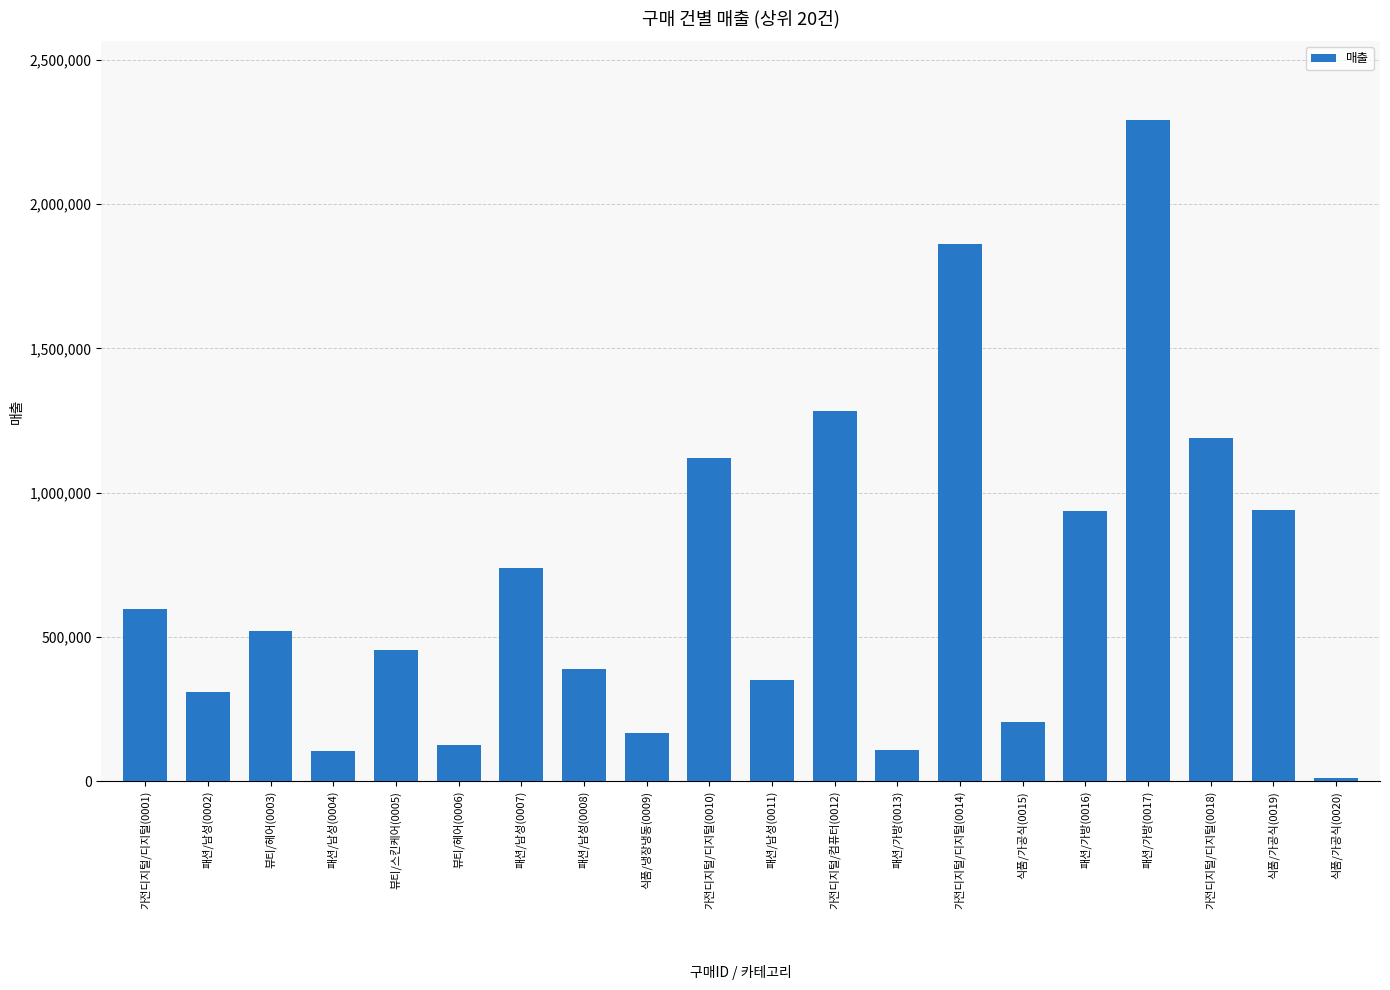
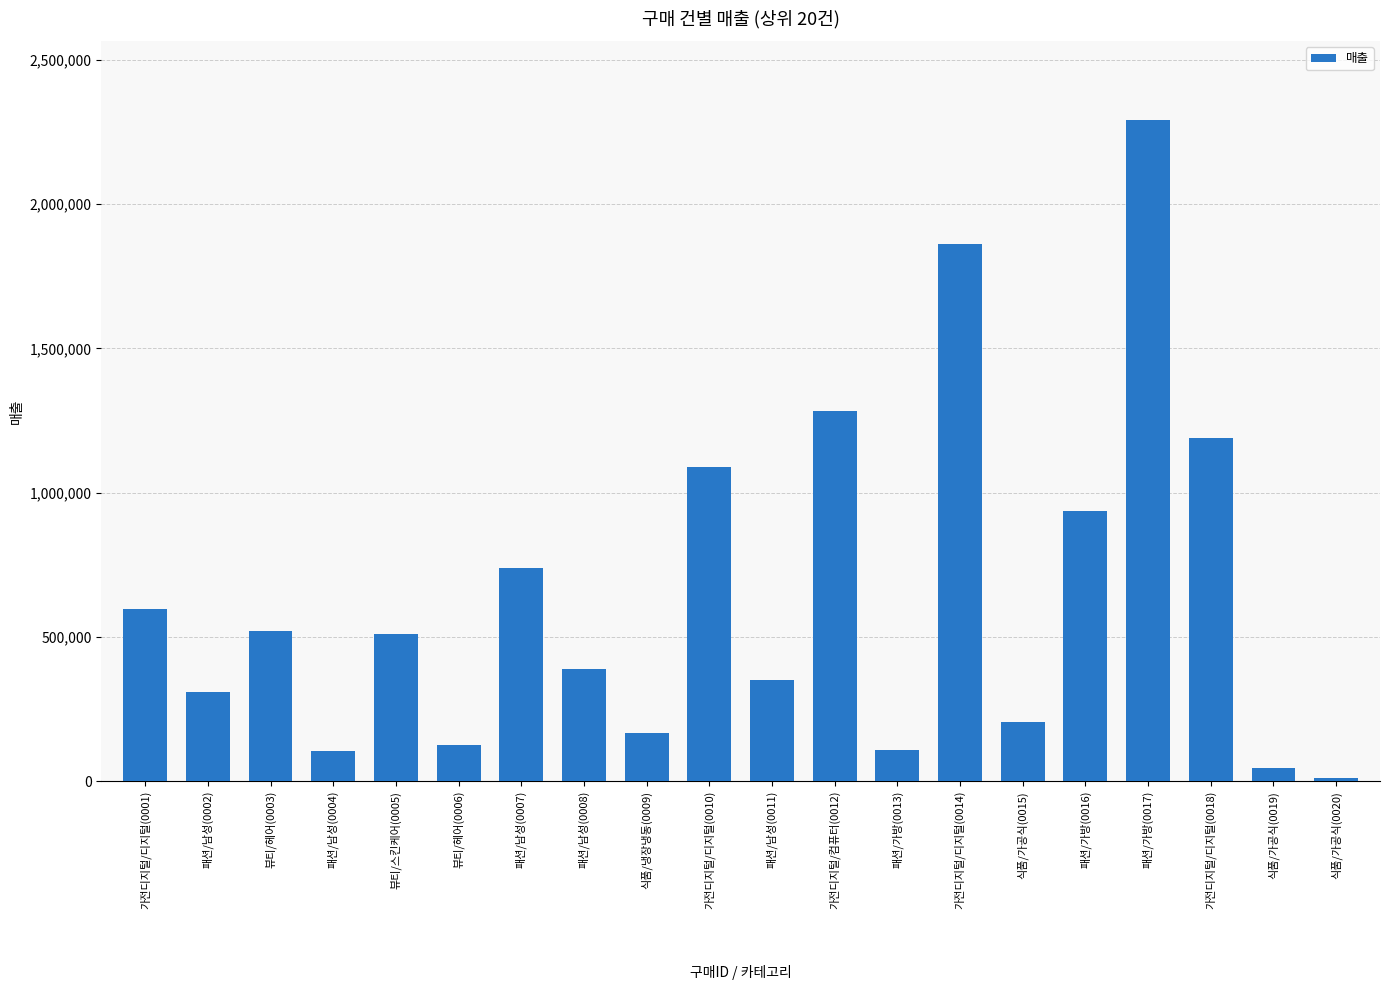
  {
    "가전디지털/디지털(0001)": "600,000",
    "패션/남성(0002)": "310,000",
    "뷰티/헤어(0003)": "520,000",
    "패션/남성(0004)": "110,000",
-   "뷰티/스킨케어(0005)": "450,000",
+   "뷰티/스킨케어(0005)": "510,000",
    "뷰티/헤어(0006)": "130,000",
    "패션/남성(0007)": "740,000",
    "패션/남성(0008)": "390,000",
    "식품/냉장냉동(0009)": "170,000",
-   "가전디지털/디지털(0010)": "1,120,000",
+   "가전디지털/디지털(0010)": "1,090,000",
    "패션/남성(0011)": "350,000",
    "가전디지털/컴퓨터(0012)": "1,280,000",
    "패션/가방(0013)": "110,000",
    "가전디지털/디지털(0014)": "1,860,000",
    "식품/가공식(0015)": "210,000",
    "패션/가방(0016)": "940,000",
    "패션/가방(0017)": "2,290,000",
    "가전디지털/디지털(0018)": "1,190,000",
-   "식품/가공식(0019)": "940,000",
+   "식품/가공식(0019)": "50,000",
    "식품/가공식(0020)": "10,000"
  }
